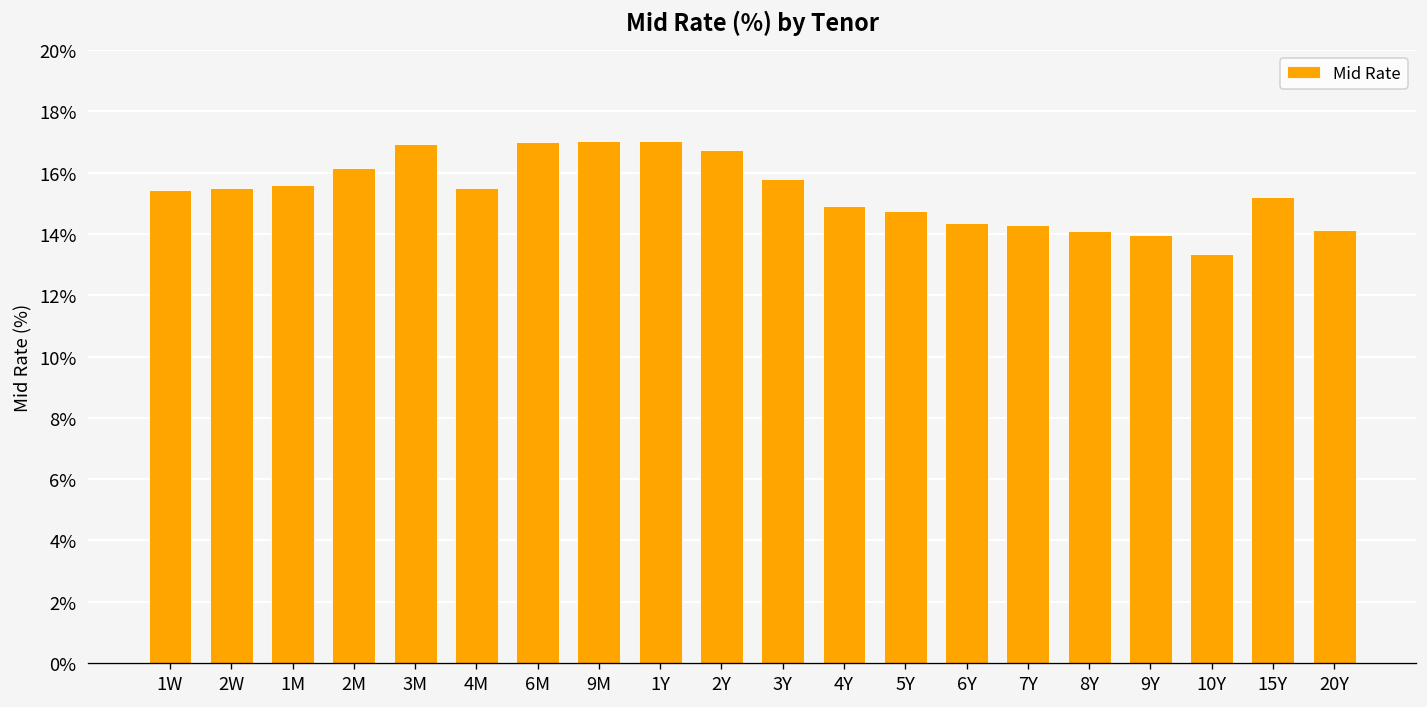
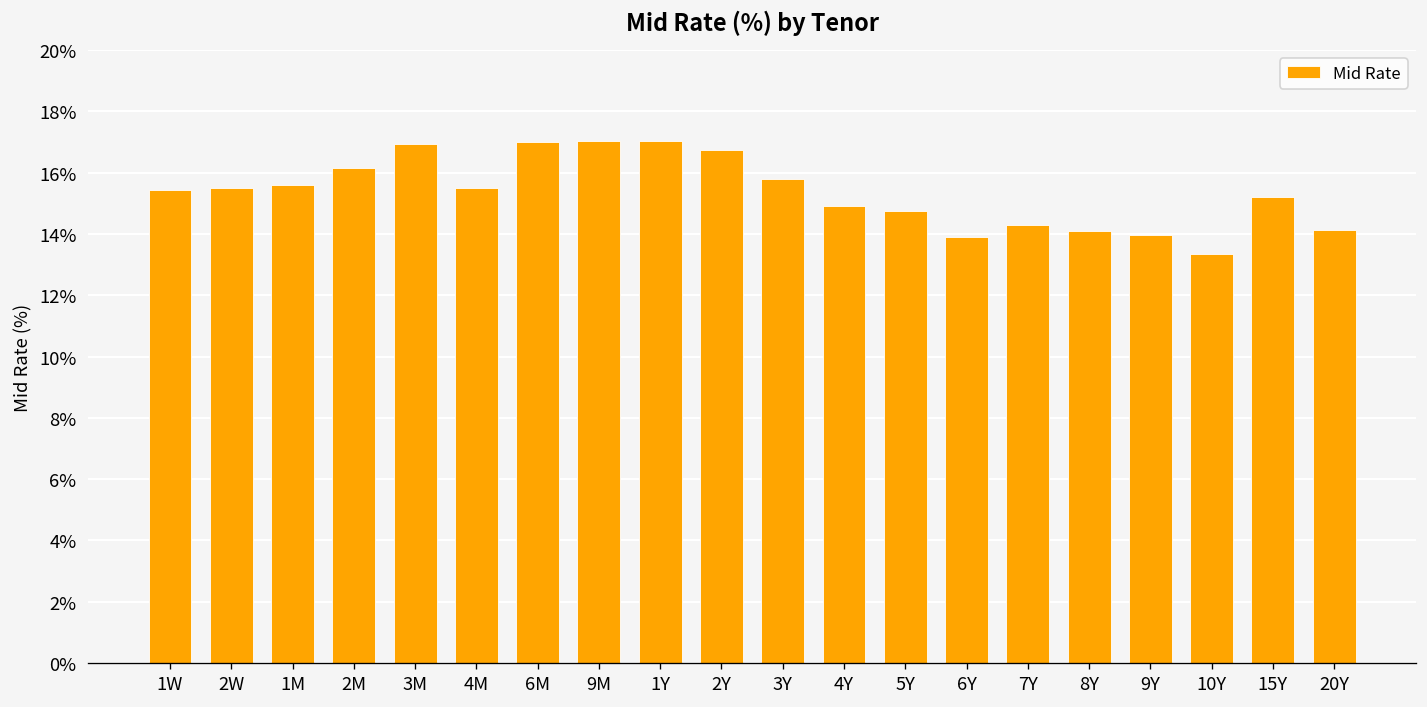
  {
    "1W": "15.4%",
    "2W": "15.5%",
    "1M": "15.6%",
    "2M": "16.1%",
    "3M": "17.0%",
    "4M": "15.5%",
    "6M": "17.0%",
    "9M": "17.0%",
    "1Y": "17.1%",
    "2Y": "16.7%",
    "3Y": "15.8%",
    "4Y": "14.9%",
    "5Y": "14.8%",
-   "6Y": "14.4%",
+   "6Y": "13.9%",
    "7Y": "14.3%",
    "8Y": "14.1%",
    "9Y": "14.0%",
    "10Y": "13.4%",
    "15Y": "15.2%",
    "20Y": "14.1%"
  }
